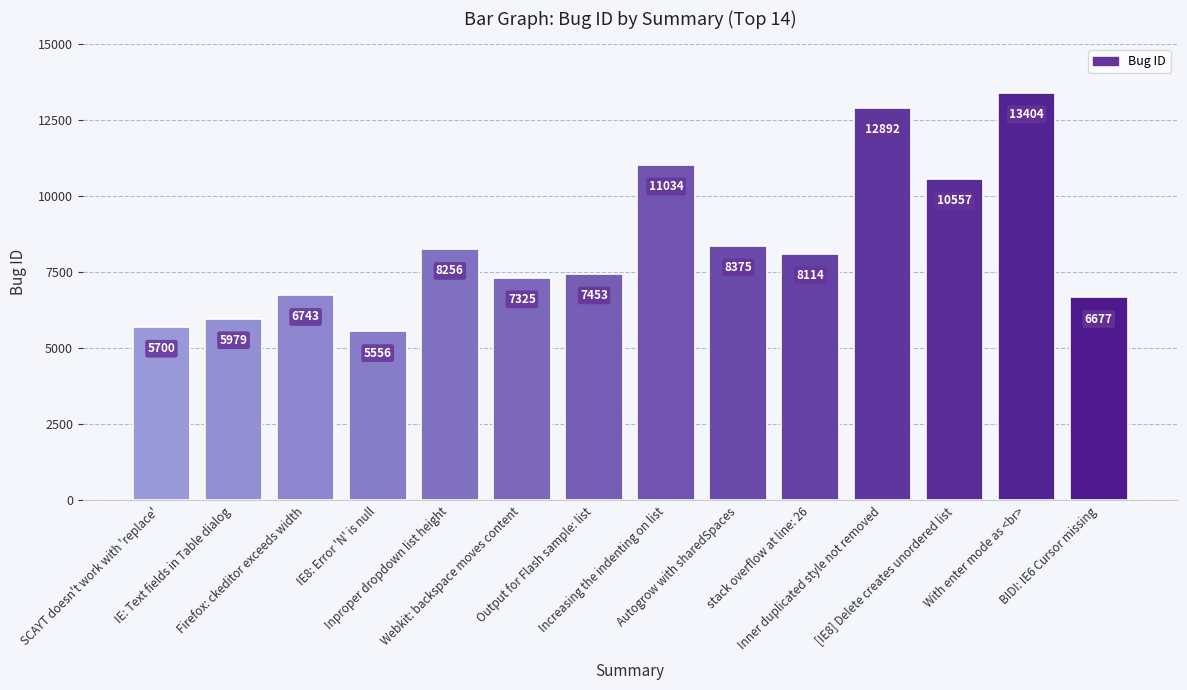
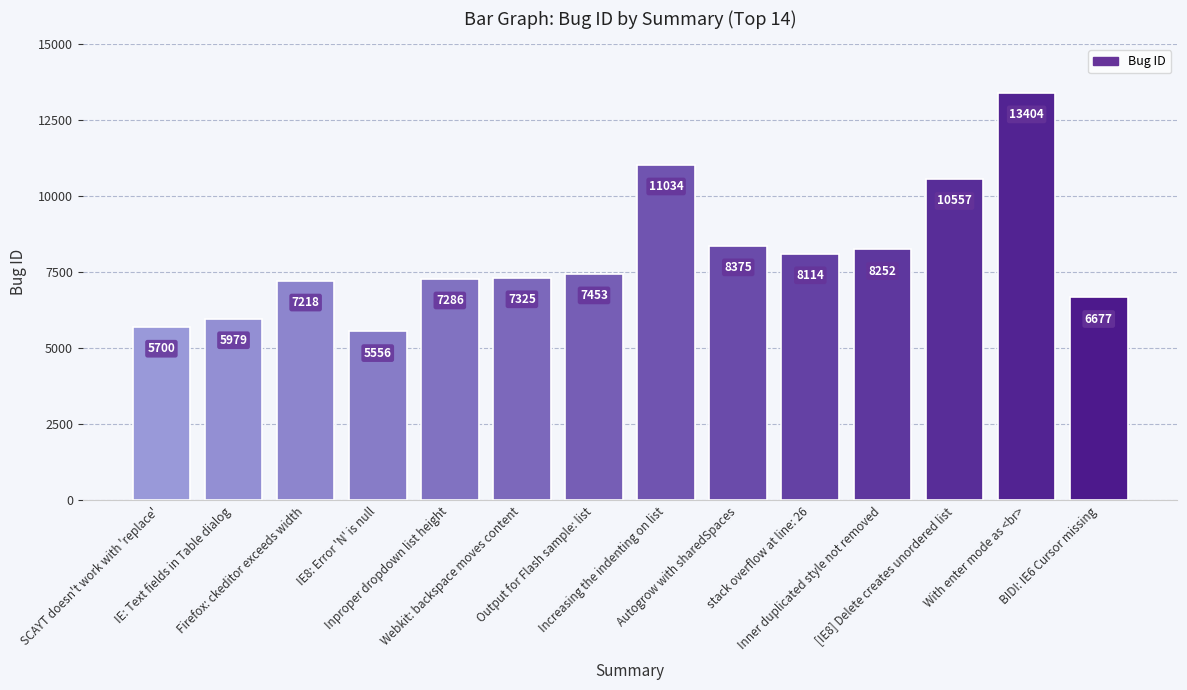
  {
-   "Firefox: ckeditor exceeds width": 6743,
-   "Inproper dropdown list height": 8256,
-   "Inner duplicated style not removed": 12892
+   "Firefox: ckeditor exceeds width": 7218,
+   "Inproper dropdown list height": 7286,
+   "Inner duplicated style not removed": 8252
  }
